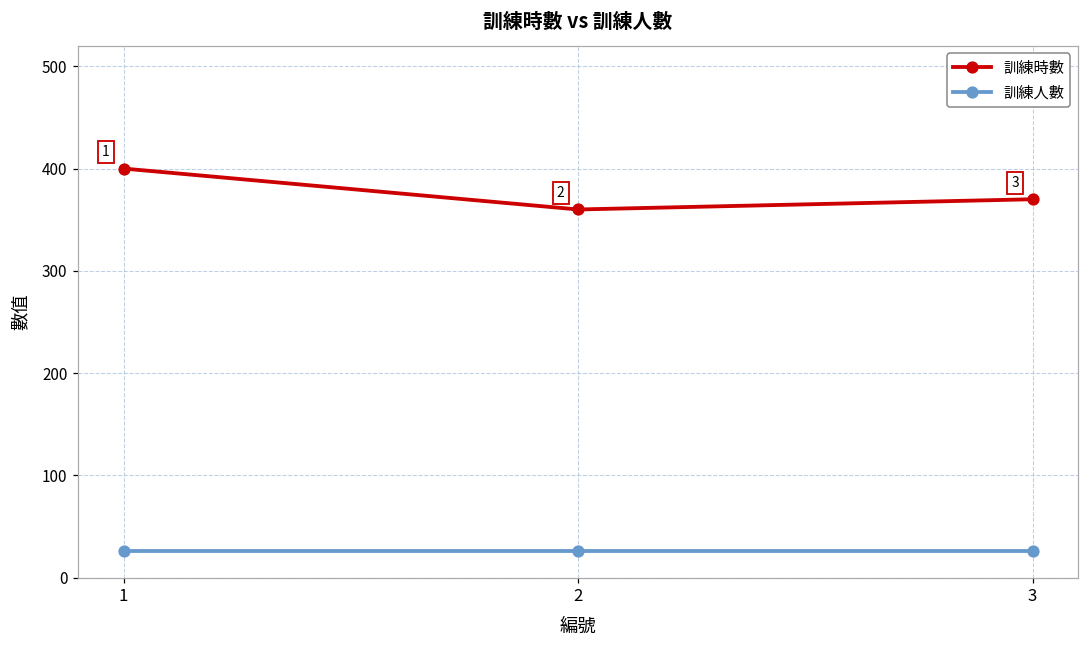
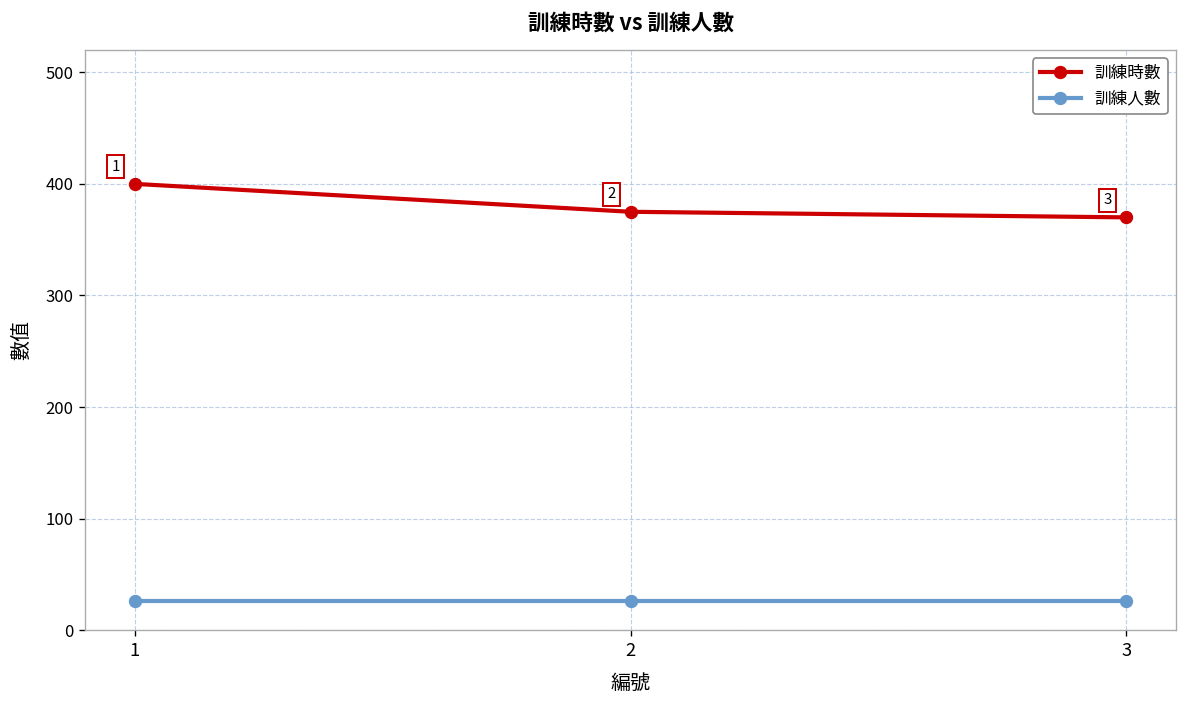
  {
    "訓練時數": {
-     "2": 360
+     "2": 380
    },
    "訓練人數": {
      "1": 30,
      "2": 30,
      "3": 30
    }
  }
